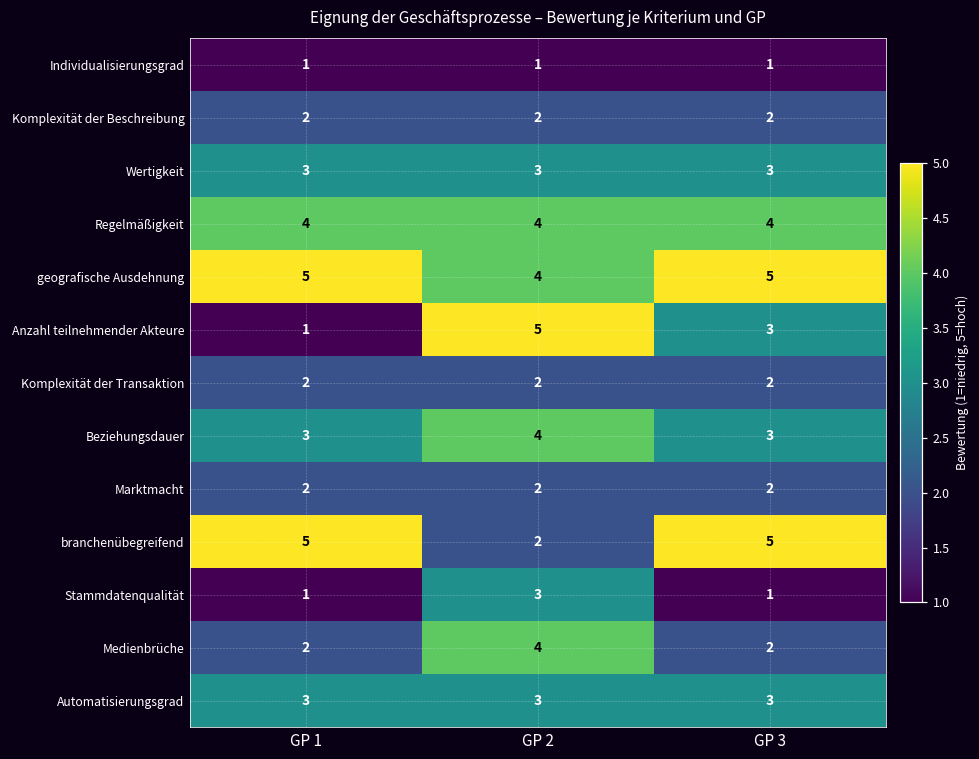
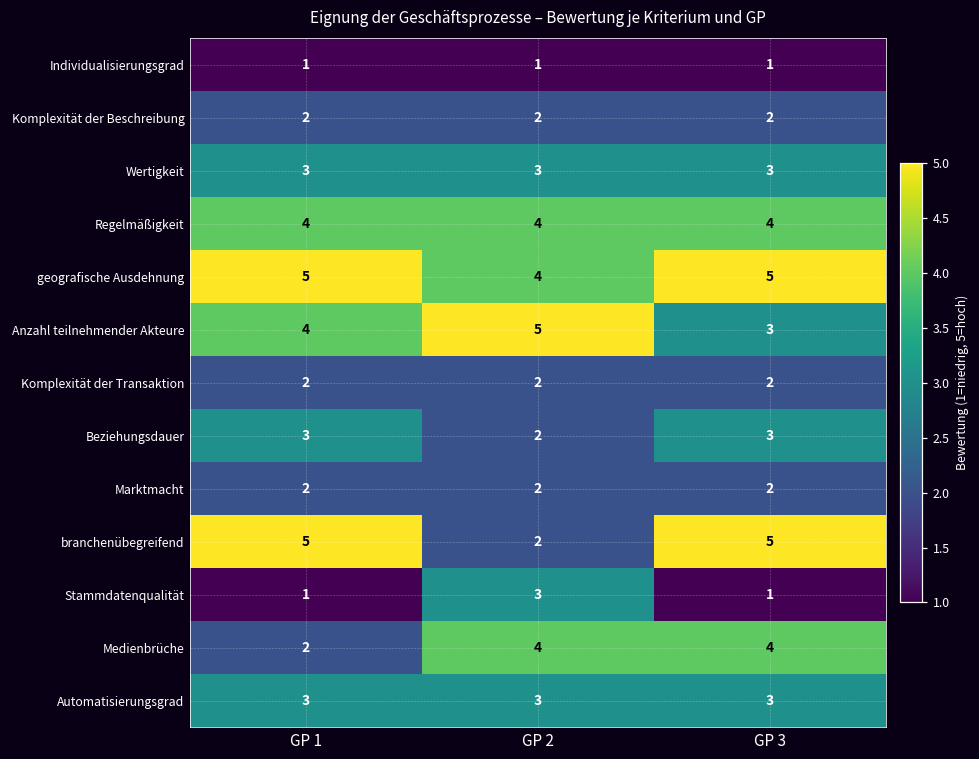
  {
    "Individualisierungsgrad": {
      "GP 1": 1,
      "GP 2": 1,
      "GP 3": 1
    },
    "Komplexität der Beschreibung": {
      "GP 1": 2,
      "GP 2": 2,
      "GP 3": 2
    },
    "Wertigkeit": {
      "GP 1": 3,
      "GP 2": 3,
      "GP 3": 3
    },
    "Regelmäßigkeit": {
      "GP 1": 4,
      "GP 2": 4,
      "GP 3": 4
    },
    "geografische Ausdehnung": {
      "GP 1": 5,
      "GP 2": 4,
      "GP 3": 5
    },
    "Anzahl teilnehmender Akteure": {
-     "GP 1": 1,
+     "GP 1": 4,
      "GP 2": 5,
      "GP 3": 3
    },
    "Komplexität der Transaktion": {
      "GP 1": 2,
      "GP 2": 2,
      "GP 3": 2
    },
    "Beziehungsdauer": {
      "GP 1": 3,
-     "GP 2": 4,
+     "GP 2": 2,
      "GP 3": 3
    },
    "Marktmacht": {
      "GP 1": 2,
      "GP 2": 2,
      "GP 3": 2
    },
    "branchenübegreifend": {
      "GP 1": 5,
      "GP 2": 2,
      "GP 3": 5
    },
    "Stammdatenqualität": {
      "GP 1": 1,
      "GP 2": 3,
      "GP 3": 1
    },
    "Medienbrüche": {
      "GP 1": 2,
      "GP 2": 4,
-     "GP 3": 2
+     "GP 3": 4
    },
    "Automatisierungsgrad": {
      "GP 1": 3,
      "GP 2": 3,
      "GP 3": 3
    }
  }
